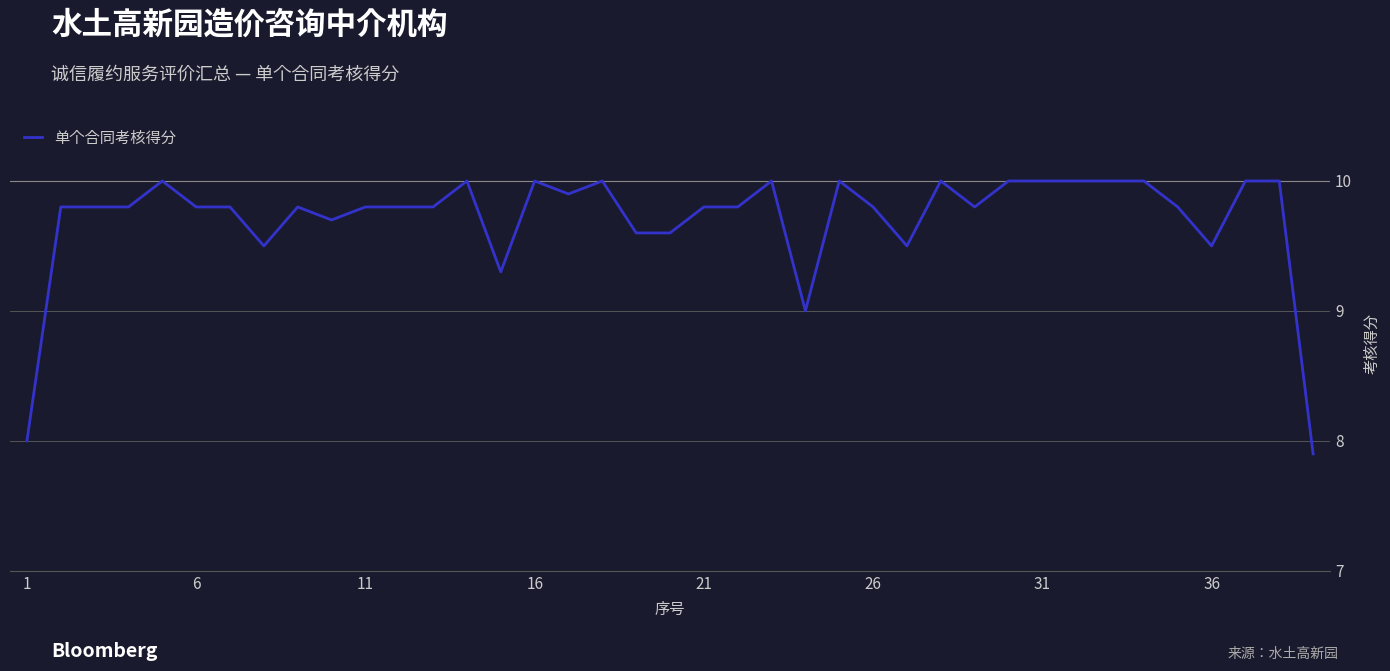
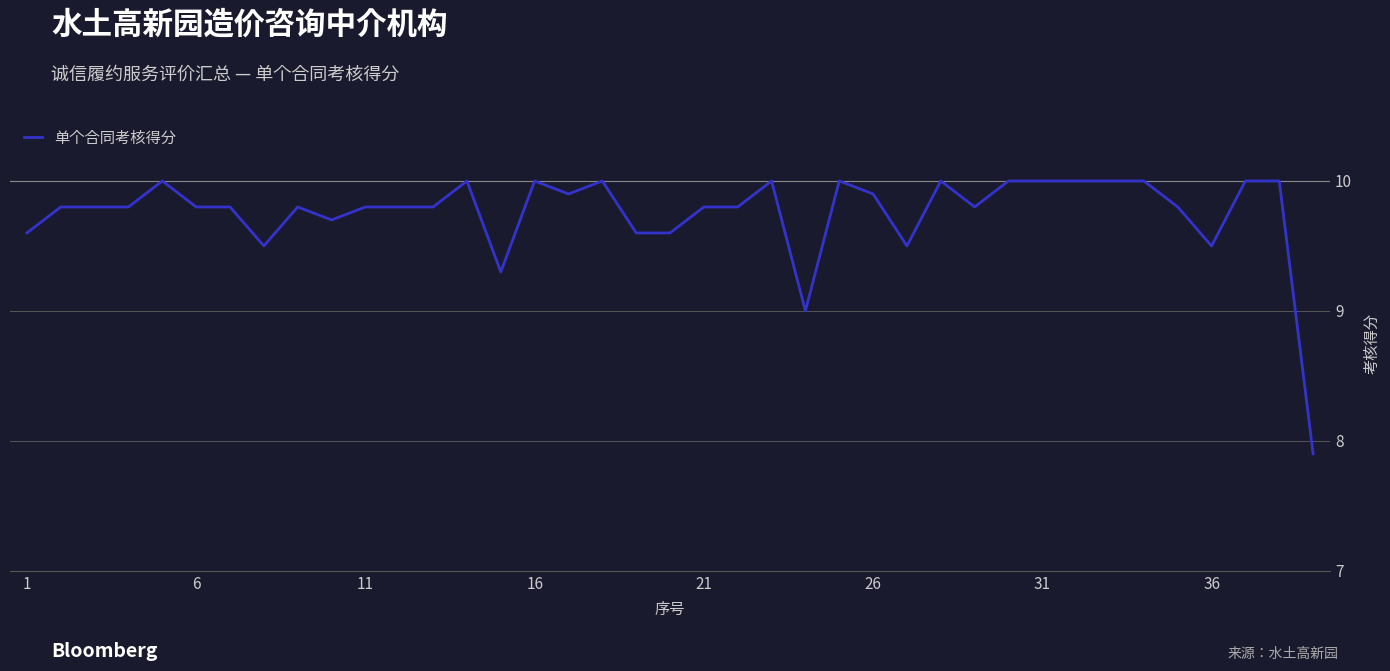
  {
-   "1": 8.0,
+   "1": 9.6,
    "6": 9.8,
    "11": 9.8,
    "16": 10.0,
    "21": 9.8,
-   "26": 9.8,
+   "26": 9.9,
    "31": 10.0,
    "36": 9.5
  }
